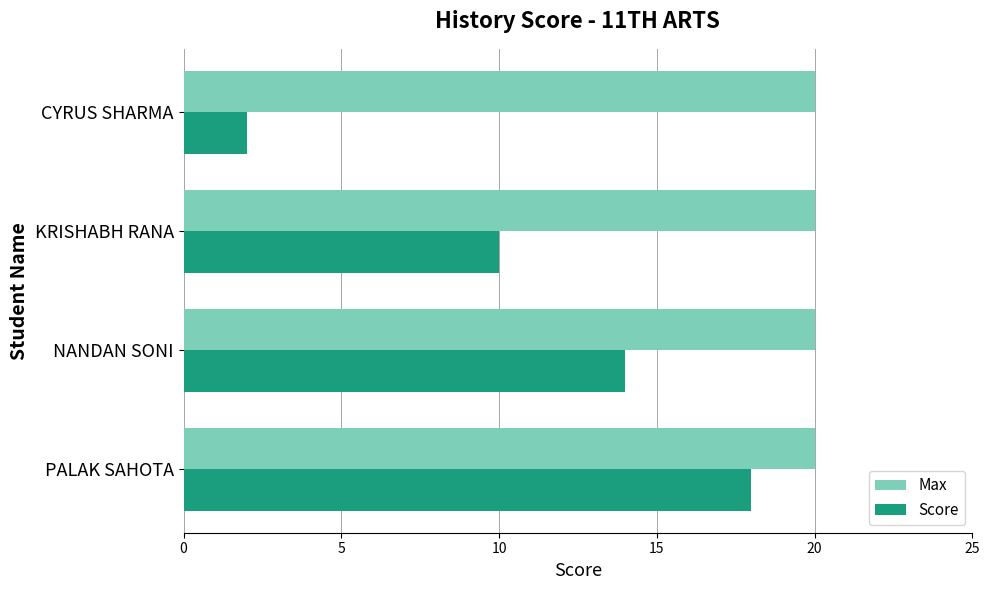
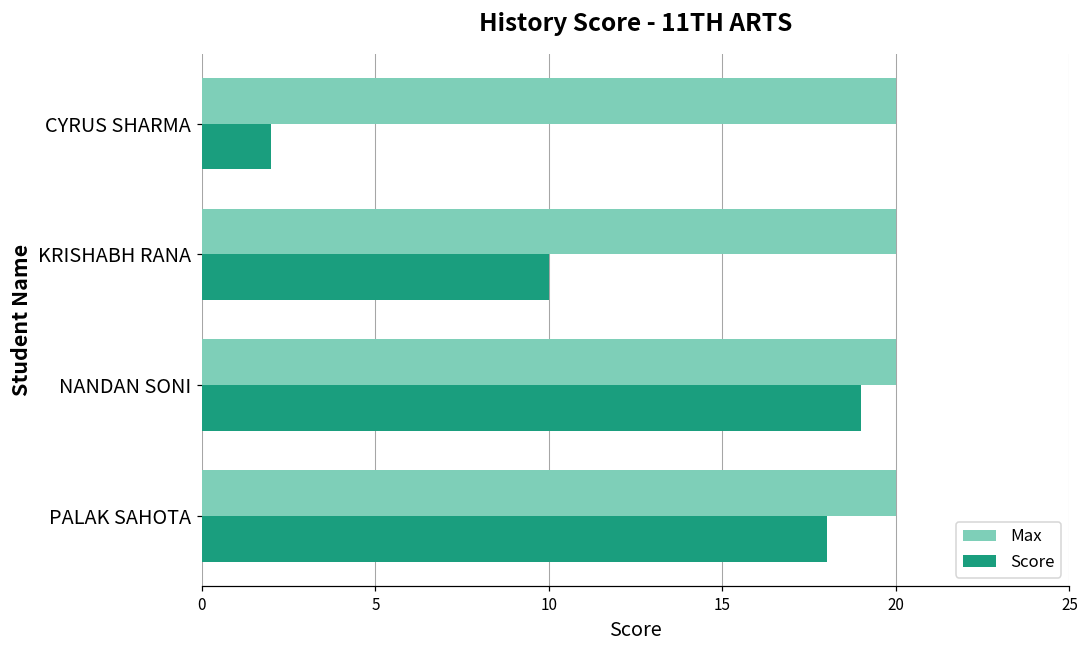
  {
    "Max": {
      "CYRUS SHARMA": 20,
      "KRISHABH RANA": 20,
      "NANDAN SONI": 20,
      "PALAK SAHOTA": 20
    },
    "Score": {
      "CYRUS SHARMA": 2,
      "KRISHABH RANA": 10,
-     "NANDAN SONI": 14,
+     "NANDAN SONI": 19,
      "PALAK SAHOTA": 18
    }
  }
